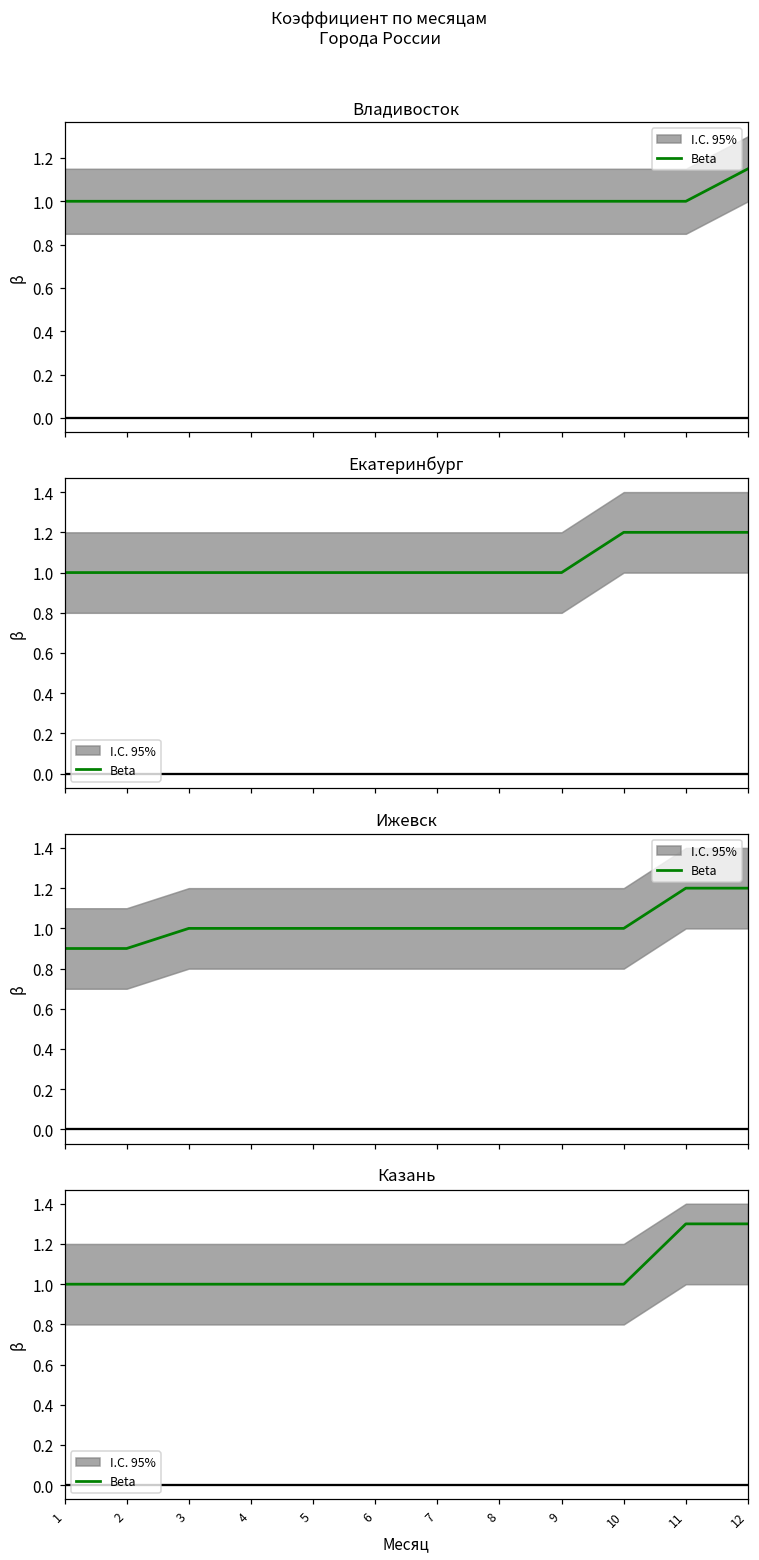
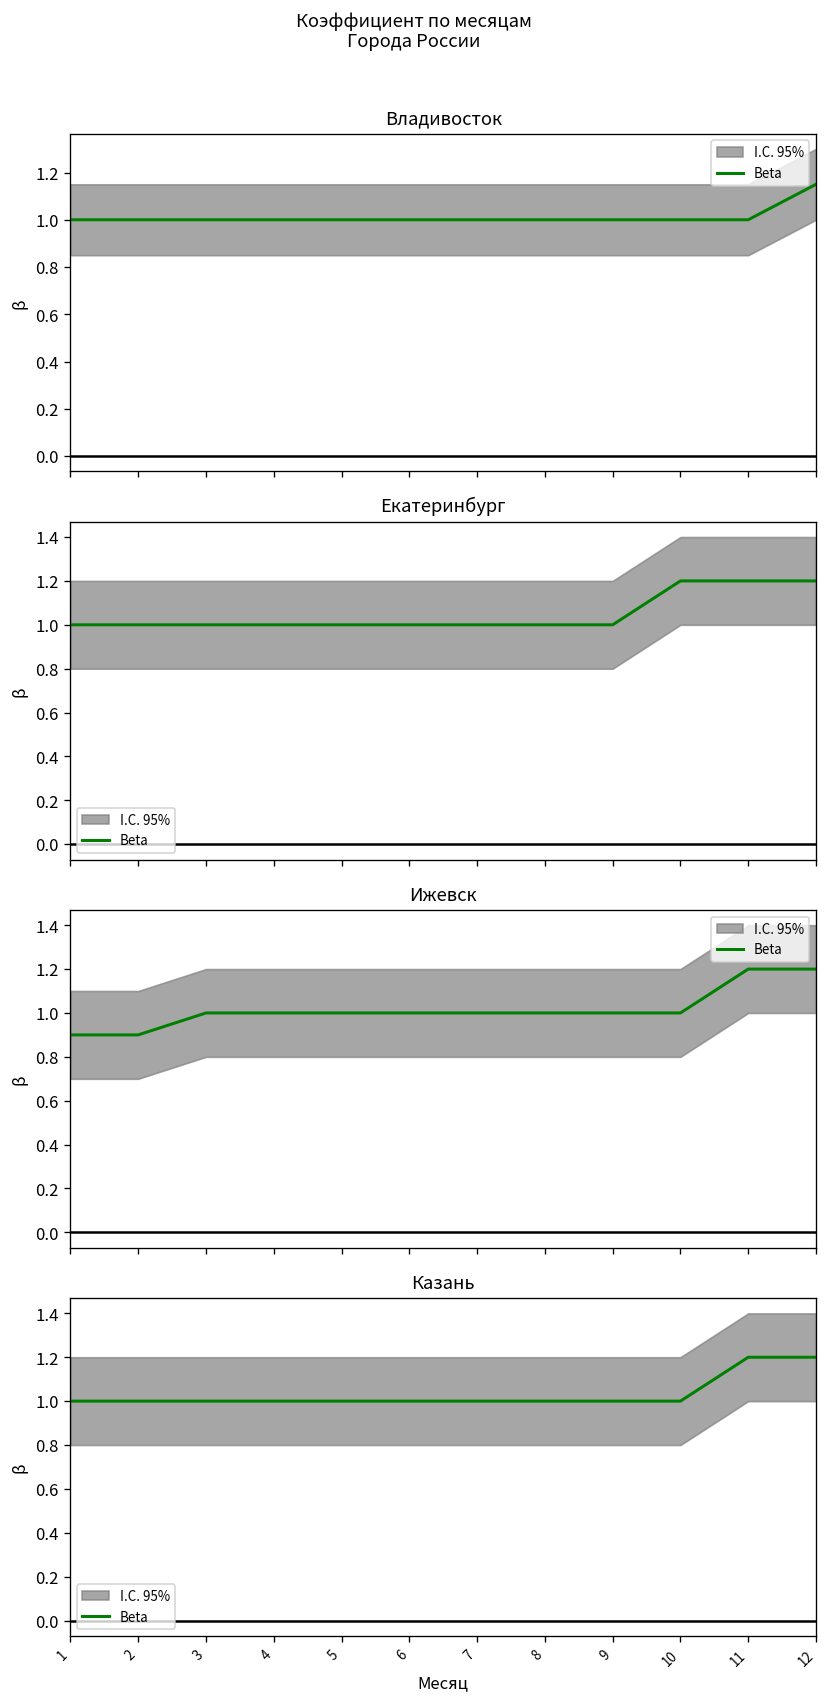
  {
    "Казань": {
      "Beta": {
        "1": 1.0,
        "2": 1.0,
        "3": 1.0,
        "4": 1.0,
        "5": 1.0,
        "6": 1.0,
        "7": 1.0,
        "8": 1.0,
        "9": 1.0,
        "10": 1.0,
-       "11": 1.3,
-       "12": 1.3
+       "11": 1.2,
+       "12": 1.2
      }
    }
  }
